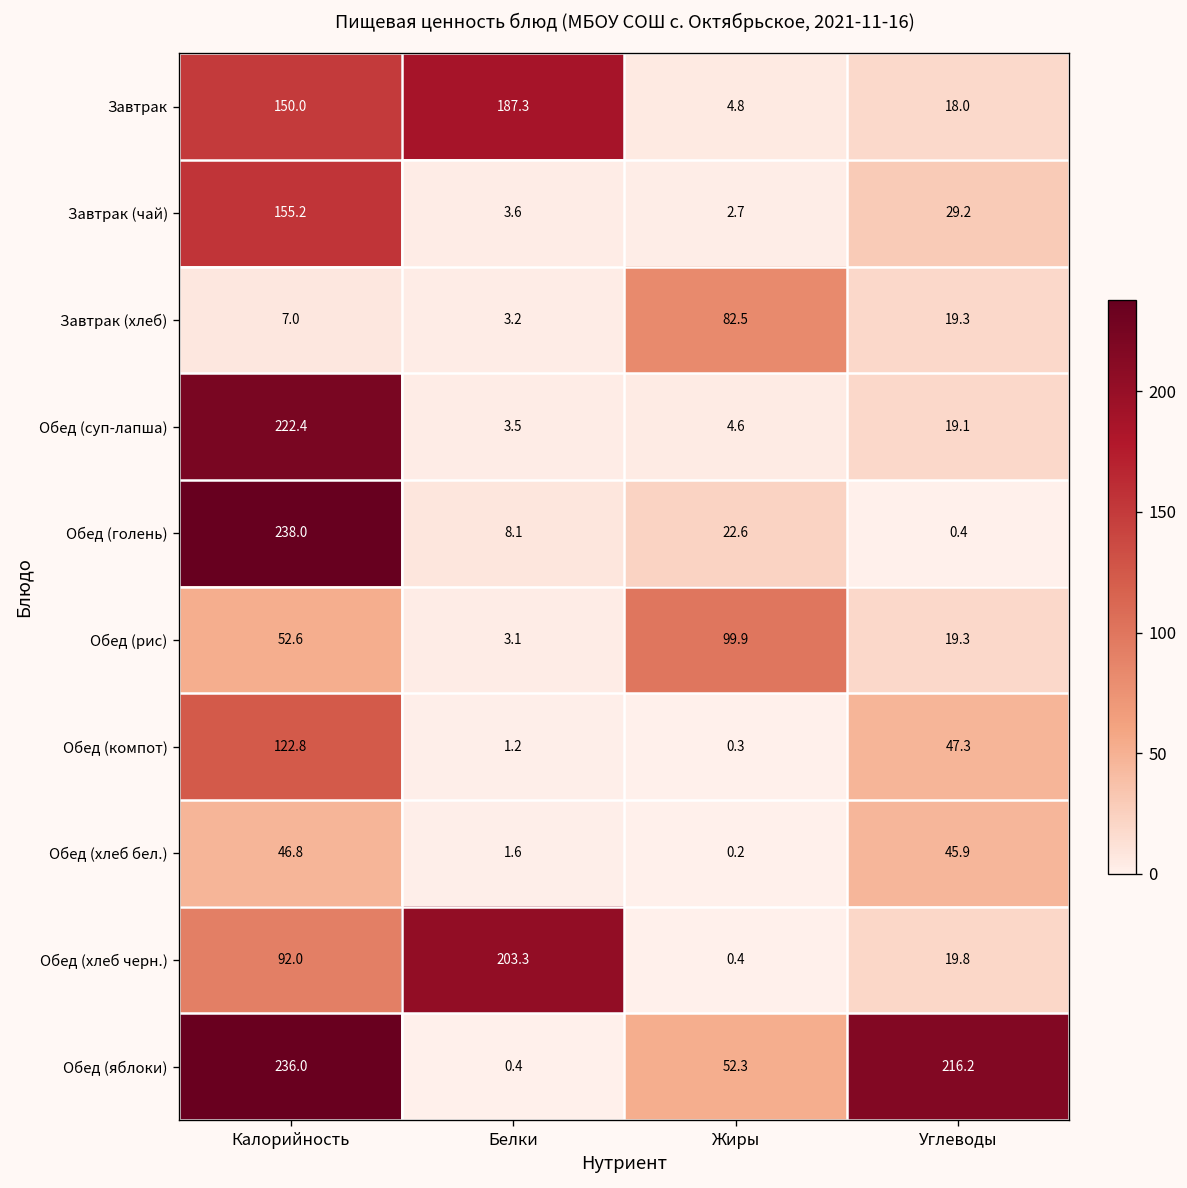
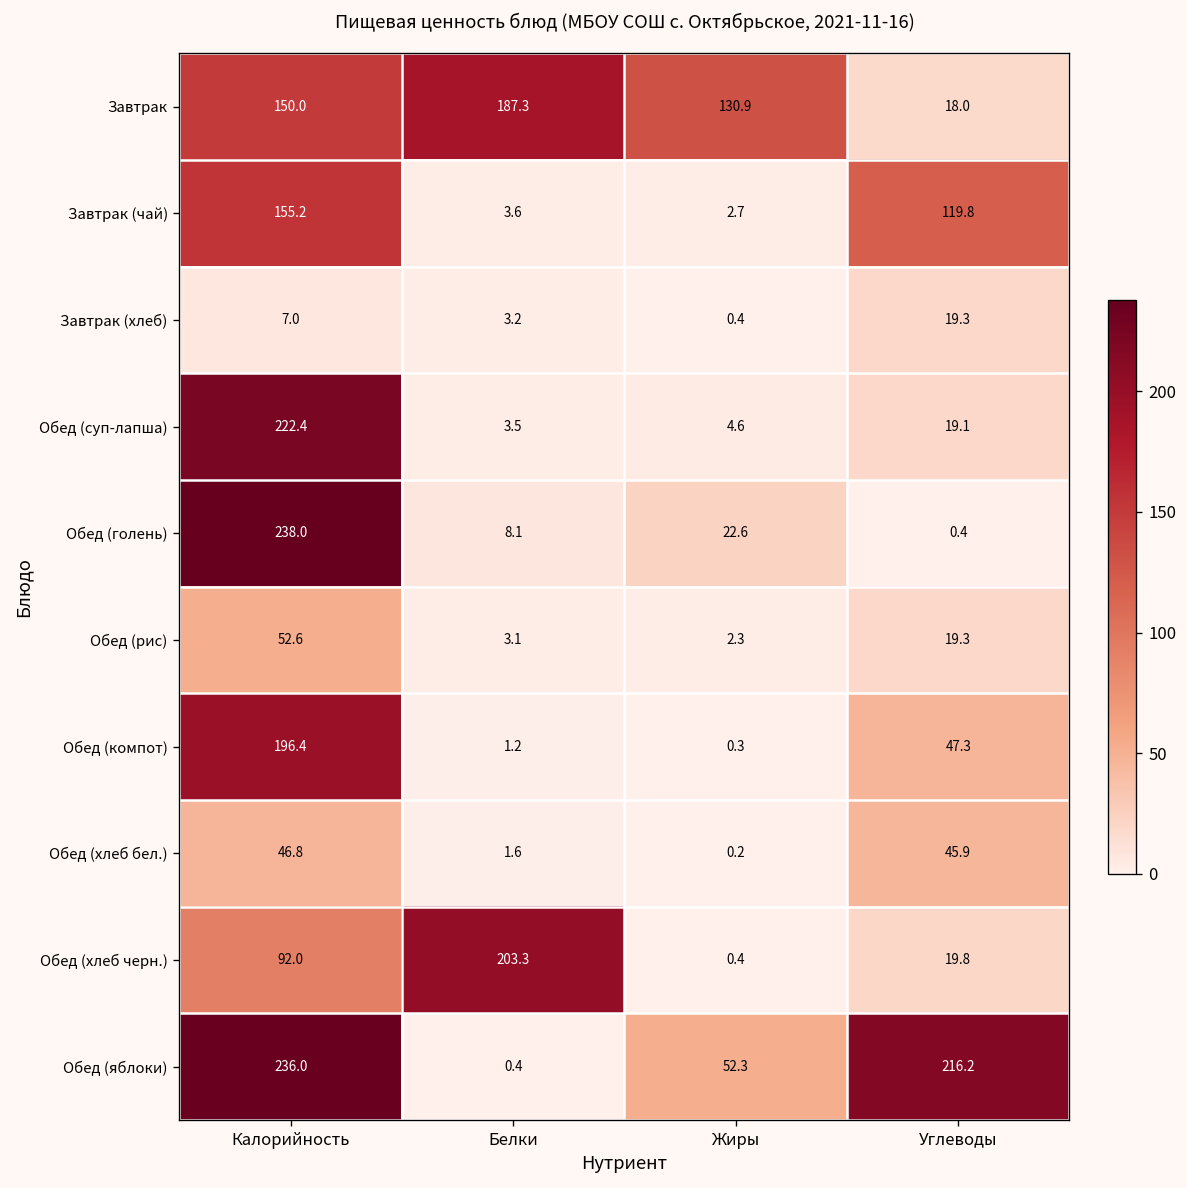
  {
    "Завтрак": {
      "Калорийность": 150.0,
      "Белки": 187.3,
-     "Жиры": 4.8,
+     "Жиры": 130.9,
      "Углеводы": 18.0
    },
    "Завтрак (чай)": {
      "Калорийность": 155.2,
      "Белки": 3.6,
      "Жиры": 2.7,
-     "Углеводы": 29.2
+     "Углеводы": 119.8
    },
    "Завтрак (хлеб)": {
      "Калорийность": 7.0,
      "Белки": 3.2,
-     "Жиры": 82.5,
+     "Жиры": 0.4,
      "Углеводы": 19.3
    },
    "Обед (суп-лапша)": {
      "Калорийность": 222.4,
      "Белки": 3.5,
      "Жиры": 4.6,
      "Углеводы": 19.1
    },
    "Обед (голень)": {
      "Калорийность": 238.0,
      "Белки": 8.1,
      "Жиры": 22.6,
      "Углеводы": 0.4
    },
    "Обед (рис)": {
      "Калорийность": 52.6,
      "Белки": 3.1,
-     "Жиры": 99.9,
+     "Жиры": 2.3,
      "Углеводы": 19.3
    },
    "Обед (компот)": {
-     "Калорийность": 122.8,
+     "Калорийность": 196.4,
      "Белки": 1.2,
      "Жиры": 0.3,
      "Углеводы": 47.3
    },
    "Обед (хлеб бел.)": {
      "Калорийность": 46.8,
      "Белки": 1.6,
      "Жиры": 0.2,
      "Углеводы": 45.9
    },
    "Обед (хлеб черн.)": {
      "Калорийность": 92.0,
      "Белки": 203.3,
      "Жиры": 0.4,
      "Углеводы": 19.8
    },
    "Обед (яблоки)": {
      "Калорийность": 236.0,
      "Белки": 0.4,
      "Жиры": 52.3,
      "Углеводы": 216.2
    }
  }
